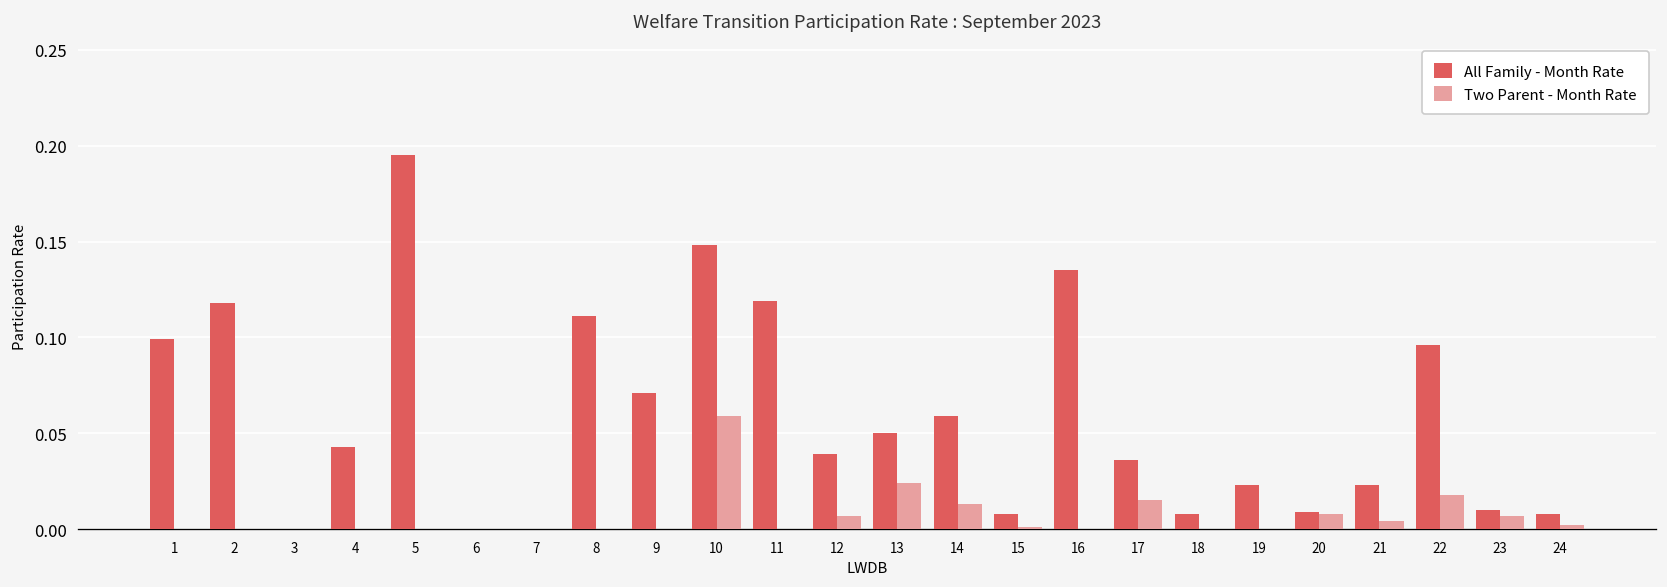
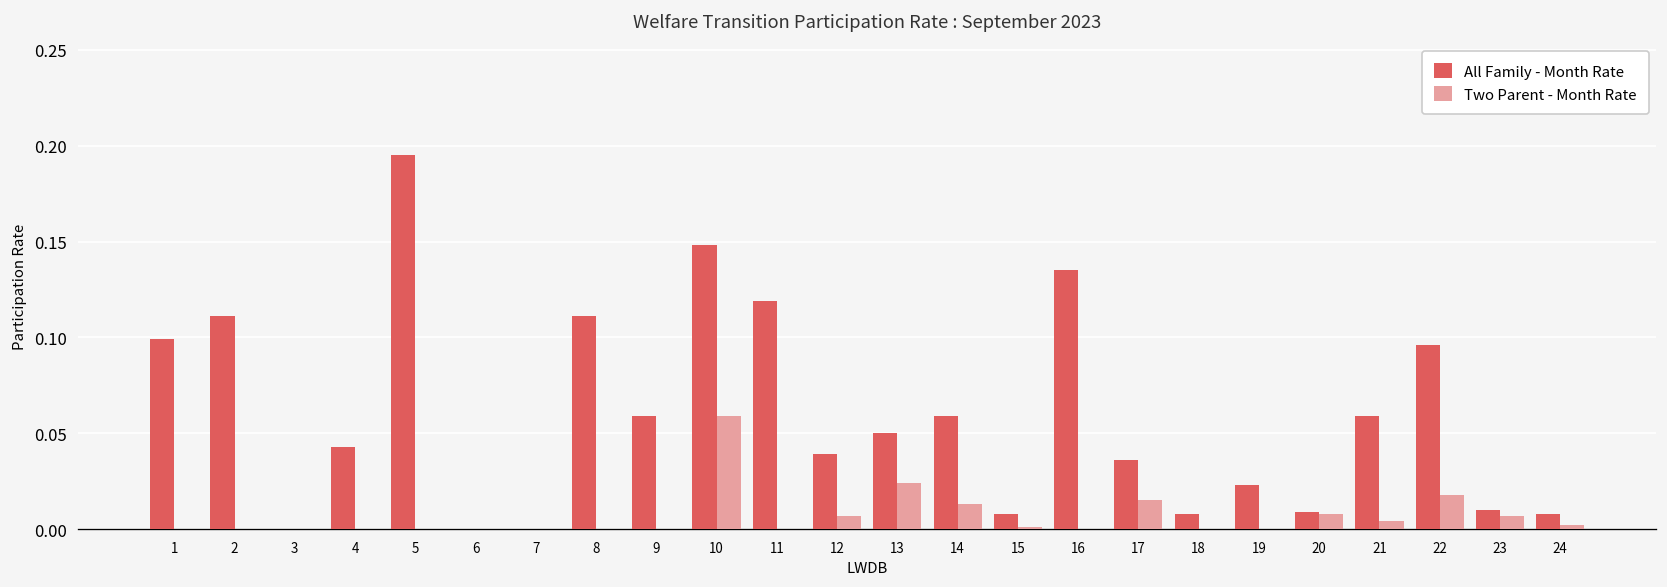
  {
    "All Family - Month Rate": {
      "1": 0.099,
-     "2": 0.118,
+     "2": 0.111,
      "3": 0.000,
      "4": 0.043,
      "5": 0.195,
      "6": 0.000,
      "7": 0.000,
      "8": 0.111,
-     "9": 0.071,
+     "9": 0.059,
      "10": 0.148,
      "11": 0.119,
      "12": 0.039,
      "13": 0.050,
      "14": 0.059,
      "15": 0.008,
      "16": 0.135,
      "17": 0.036,
      "18": 0.008,
      "19": 0.023,
      "20": 0.009,
-     "21": 0.023,
+     "21": 0.059,
      "22": 0.096,
      "23": 0.010,
      "24": 0.008
    },
    "Two Parent - Month Rate": {
      "1": 0.000,
      "2": 0.000,
      "3": 0.000,
      "4": 0.000,
      "5": 0.000,
      "6": 0.000,
      "7": 0.000,
      "8": 0.000,
      "9": 0.000,
      "10": 0.059,
      "11": 0.000,
      "12": 0.007,
      "13": 0.024,
      "14": 0.013,
      "16": 0.000,
      "17": 0.015,
      "18": 0.000,
      "19": 0.000,
      "20": 0.008,
      "21": 0.004,
      "22": 0.018,
      "23": 0.007,
      "24": 0.002
    }
  }
